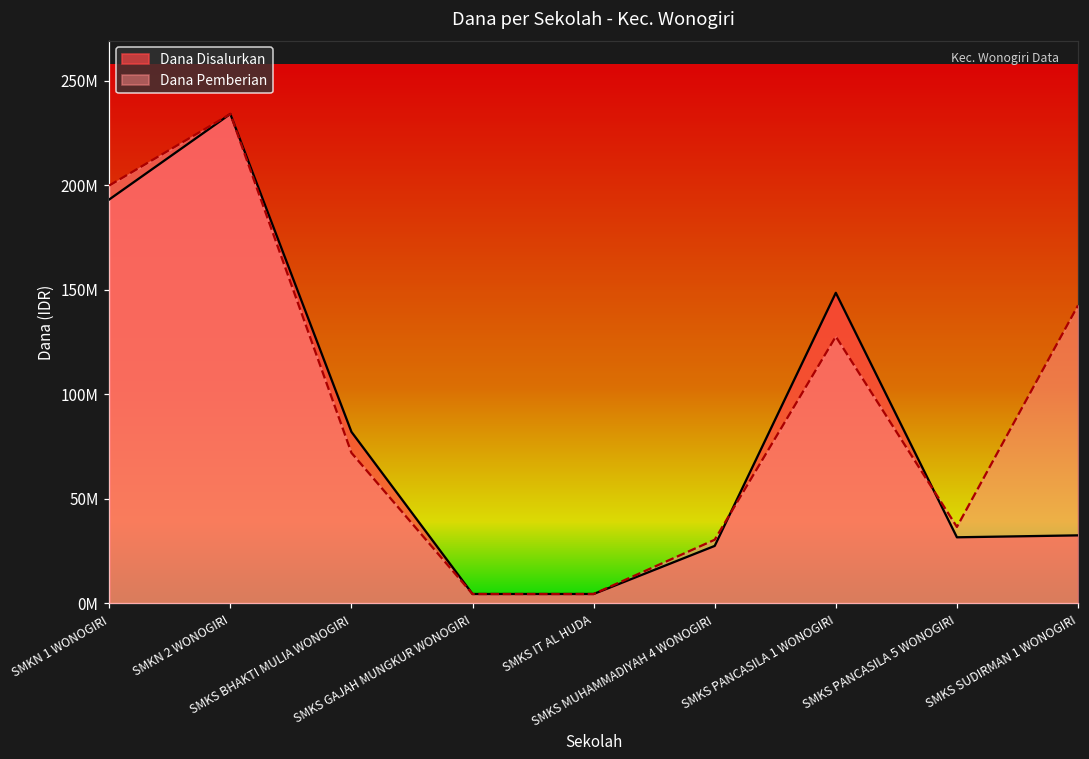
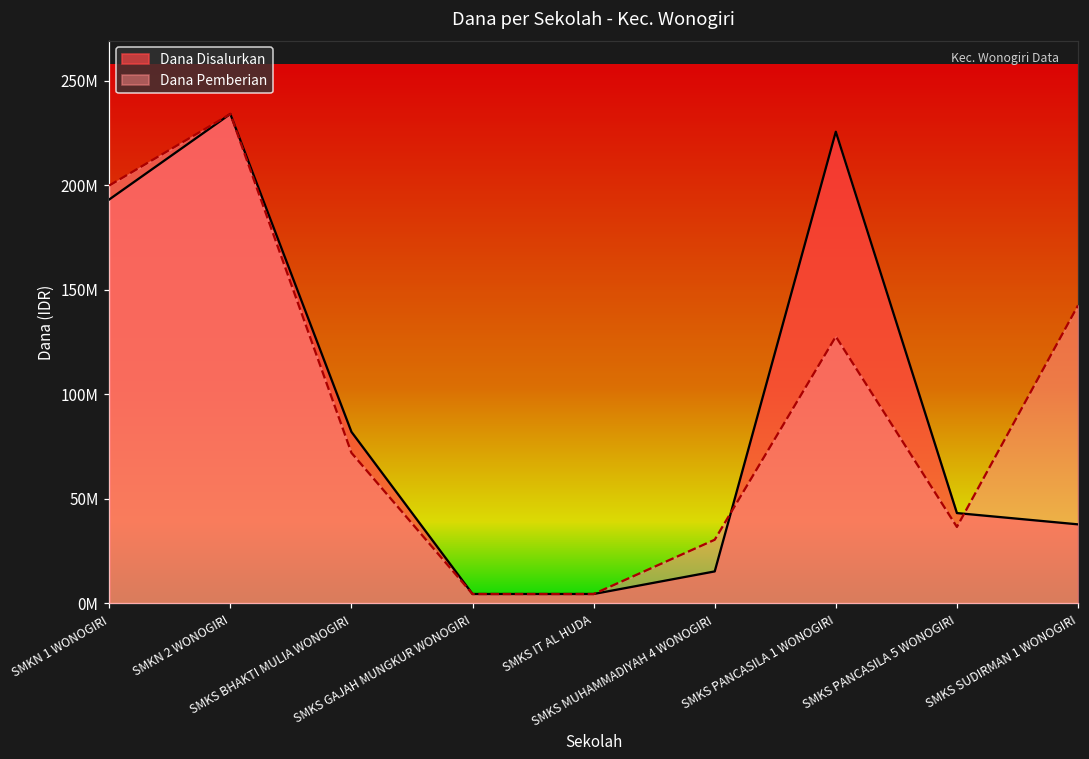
  {
    "Dana Disalurkan": {
      "SMKN 1 WONOGIRI": 193000000,
      "SMKS BHAKTI MULIA WONOGIRI": 82000000,
-     "SMKS MUHAMMADIYAH 4 WONOGIRI": 27000000,
-     "SMKS PANCASILA 1 WONOGIRI": 149000000,
-     "SMKS PANCASILA 5 WONOGIRI": 32000000,
-     "SMKS SUDIRMAN 1 WONOGIRI": 33000000
+     "SMKS MUHAMMADIYAH 4 WONOGIRI": 15000000,
+     "SMKS PANCASILA 1 WONOGIRI": 226000000,
+     "SMKS PANCASILA 5 WONOGIRI": 43000000,
+     "SMKS SUDIRMAN 1 WONOGIRI": 38000000
    },
    "Dana Pemberian": {
      "SMKN 1 WONOGIRI": 200000000,
      "SMKS BHAKTI MULIA WONOGIRI": 72000000,
      "SMKS MUHAMMADIYAH 4 WONOGIRI": 30000000,
      "SMKS PANCASILA 1 WONOGIRI": 128000000,
      "SMKS PANCASILA 5 WONOGIRI": 37000000,
      "SMKS SUDIRMAN 1 WONOGIRI": 142000000
    }
  }
